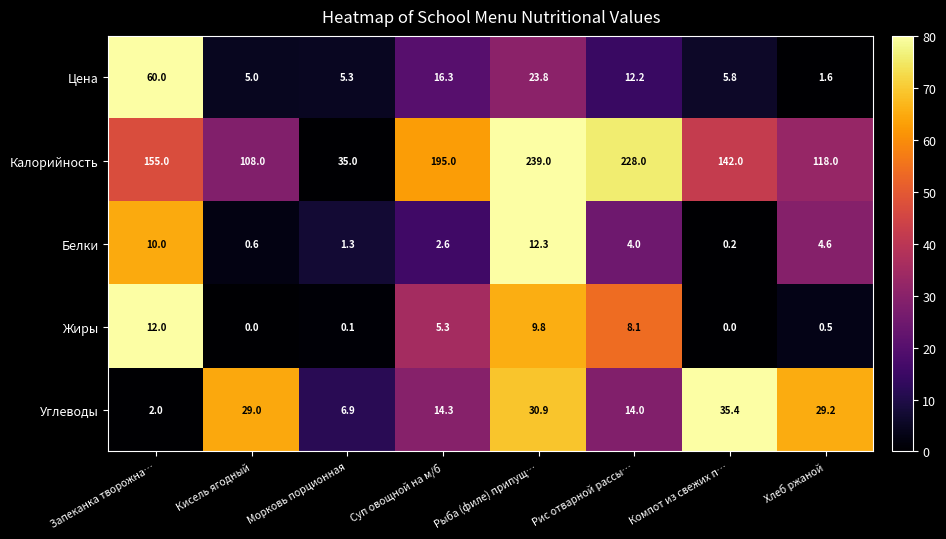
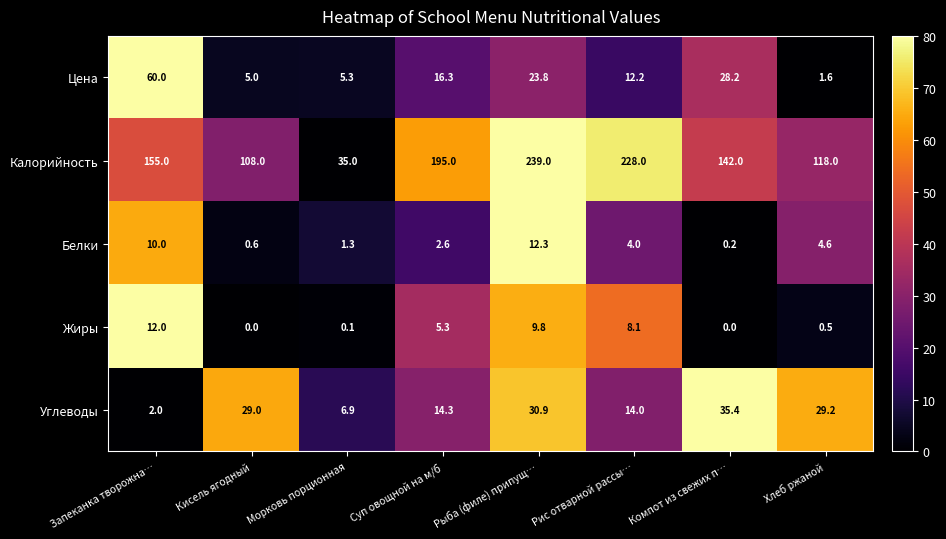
  {
    "Цена": {
      "Запеканка творожна…": 60.0,
      "Кисель ягодный": 5.0,
      "Морковь порционная": 5.3,
      "Суп овощной на м/б": 16.3,
      "Рыба (филе) припущ…": 23.8,
      "Рис отварной рассы…": 12.2,
-     "Компот из свежих п…": 5.8,
+     "Компот из свежих п…": 28.2,
      "Хлеб ржаной": 1.6
    },
    "Калорийность": {
      "Запеканка творожна…": 155.0,
      "Кисель ягодный": 108.0,
      "Морковь порционная": 35.0,
      "Суп овощной на м/б": 195.0,
      "Рыба (филе) припущ…": 239.0,
      "Рис отварной рассы…": 228.0,
      "Компот из свежих п…": 142.0,
      "Хлеб ржаной": 118.0
    },
    "Белки": {
      "Запеканка творожна…": 10.0,
      "Кисель ягодный": 0.6,
      "Морковь порционная": 1.3,
      "Суп овощной на м/б": 2.6,
      "Рыба (филе) припущ…": 12.3,
      "Рис отварной рассы…": 4.0,
      "Компот из свежих п…": 0.2,
      "Хлеб ржаной": 4.6
    },
    "Жиры": {
      "Запеканка творожна…": 12.0,
      "Кисель ягодный": 0.0,
      "Морковь порционная": 0.1,
      "Суп овощной на м/б": 5.3,
      "Рыба (филе) припущ…": 9.8,
      "Рис отварной рассы…": 8.1,
      "Компот из свежих п…": 0.0,
      "Хлеб ржаной": 0.5
    },
    "Углеводы": {
      "Запеканка творожна…": 2.0,
      "Кисель ягодный": 29.0,
      "Морковь порционная": 6.9,
      "Суп овощной на м/б": 14.3,
      "Рыба (филе) припущ…": 30.9,
      "Рис отварной рассы…": 14.0,
      "Компот из свежих п…": 35.4,
      "Хлеб ржаной": 29.2
    }
  }
